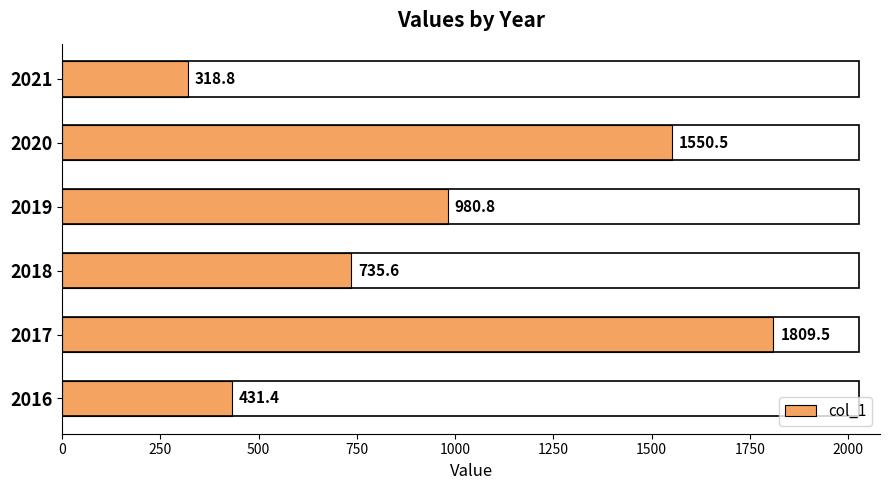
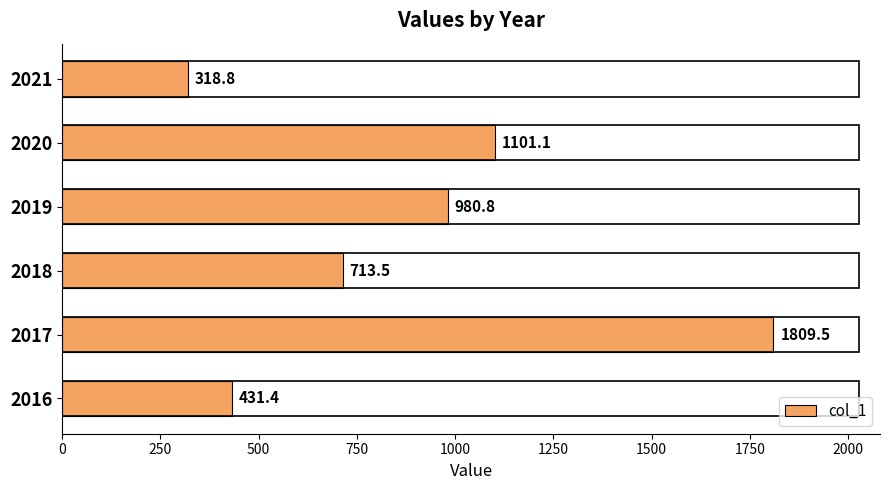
  {
    "2021": 318.8,
-   "2020": 1550.5,
+   "2020": 1101.1,
    "2019": 980.8,
-   "2018": 735.6,
+   "2018": 713.5,
    "2017": 1809.5,
    "2016": 431.4
  }
